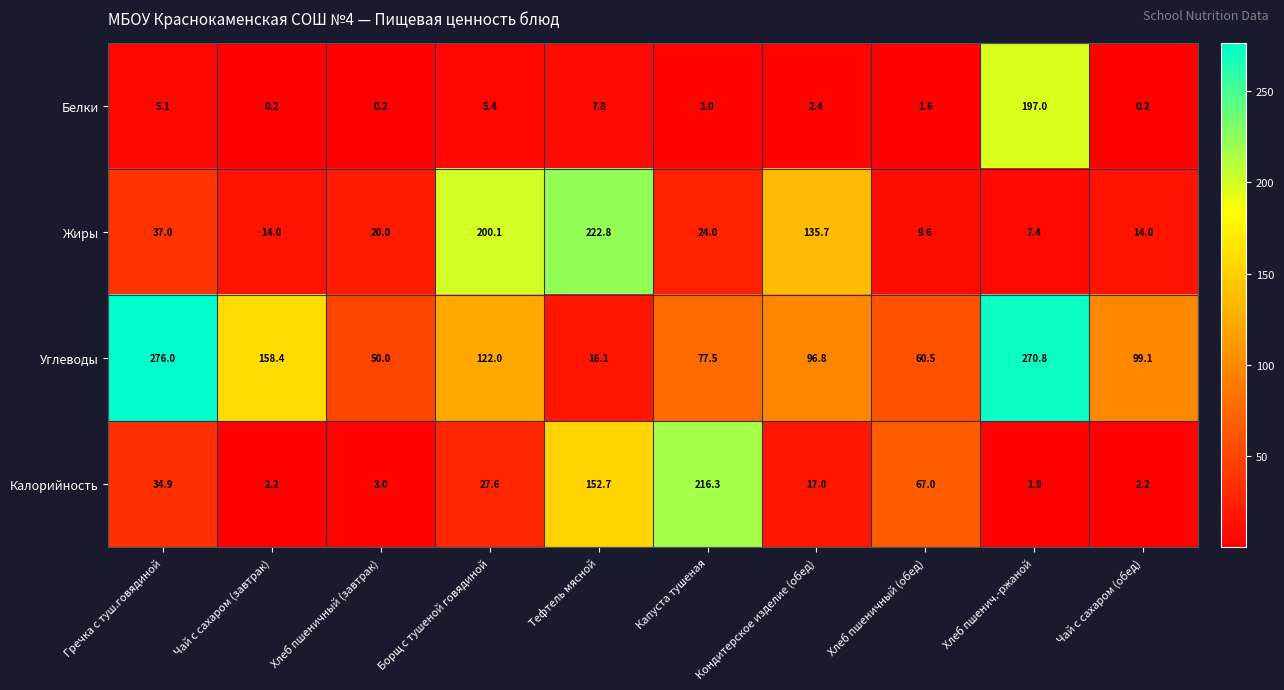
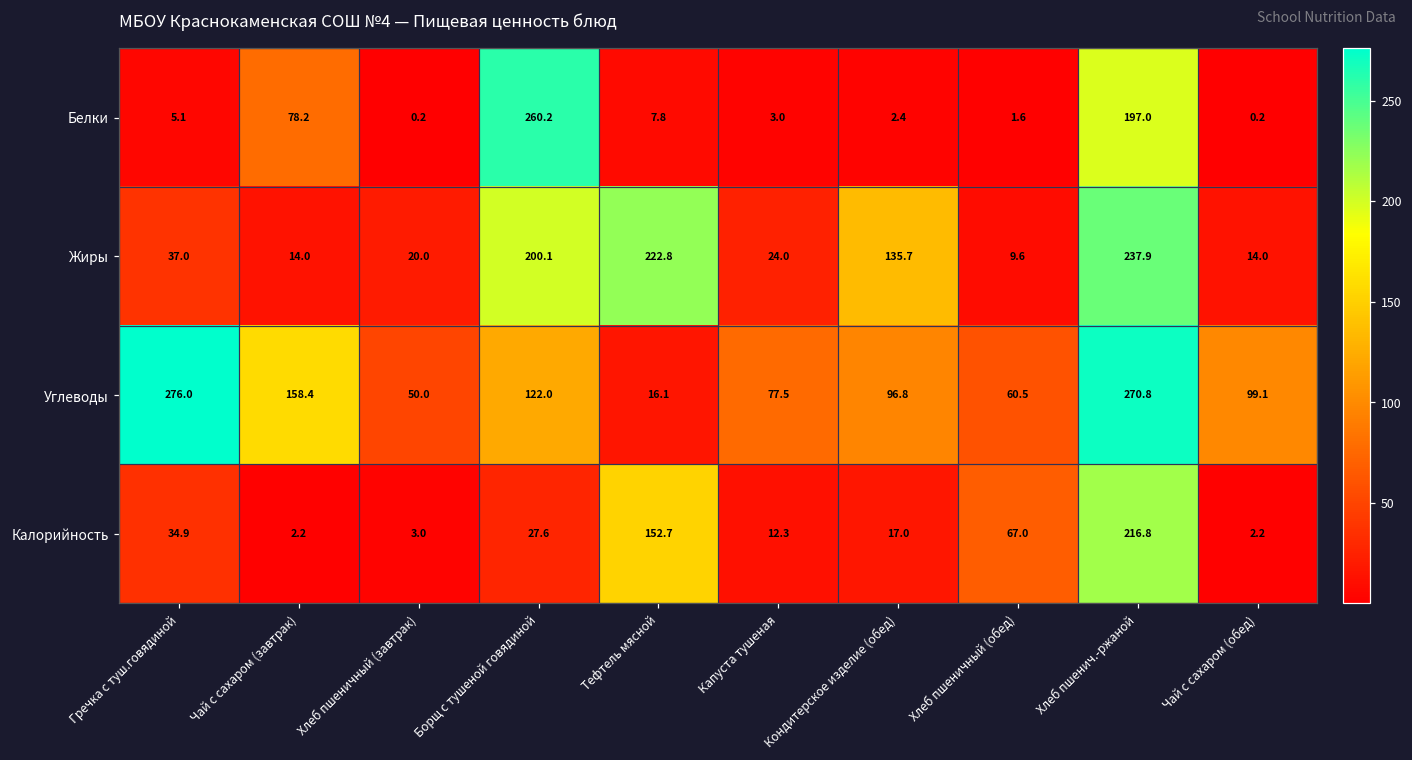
  {
    "Белки": {
      "Гречка с туш.говядиной": 5.1,
-     "Чай с сахаром (завтрак)": 0.2,
+     "Чай с сахаром (завтрак)": 78.2,
      "Хлеб пшеничный (завтрак)": 0.2,
-     "Борщ с тушеной говядиной": 5.4,
+     "Борщ с тушеной говядиной": 260.2,
      "Тефтель мясной": 7.8,
      "Капуста тушеная": 3.0,
      "Кондитерское изделие (обед)": 2.4,
      "Хлеб пшеничный (обед)": 1.6,
      "Хлеб пшенич.-ржаной": 197.0,
      "Чай с сахаром (обед)": 0.2
    },
    "Жиры": {
      "Гречка с туш.говядиной": 37.0,
      "Чай с сахаром (завтрак)": 14.0,
      "Хлеб пшеничный (завтрак)": 20.0,
      "Борщ с тушеной говядиной": 200.1,
      "Тефтель мясной": 222.8,
      "Капуста тушеная": 24.0,
      "Кондитерское изделие (обед)": 135.7,
      "Хлеб пшеничный (обед)": 9.6,
-     "Хлеб пшенич.-ржаной": 7.4,
+     "Хлеб пшенич.-ржаной": 237.9,
      "Чай с сахаром (обед)": 14.0
    },
    "Углеводы": {
      "Гречка с туш.говядиной": 276.0,
      "Чай с сахаром (завтрак)": 158.4,
      "Хлеб пшеничный (завтрак)": 50.0,
      "Борщ с тушеной говядиной": 122.0,
      "Тефтель мясной": 16.1,
      "Капуста тушеная": 77.5,
      "Кондитерское изделие (обед)": 96.8,
      "Хлеб пшеничный (обед)": 60.5,
      "Хлеб пшенич.-ржаной": 270.8,
      "Чай с сахаром (обед)": 99.1
    },
    "Калорийность": {
      "Гречка с туш.говядиной": 34.9,
      "Чай с сахаром (завтрак)": 2.2,
      "Хлеб пшеничный (завтрак)": 3.0,
      "Борщ с тушеной говядиной": 27.6,
      "Тефтель мясной": 152.7,
-     "Капуста тушеная": 216.3,
+     "Капуста тушеная": 12.3,
      "Кондитерское изделие (обед)": 17.0,
      "Хлеб пшеничный (обед)": 67.0,
-     "Хлеб пшенич.-ржаной": 1.9,
+     "Хлеб пшенич.-ржаной": 216.8,
      "Чай с сахаром (обед)": 2.2
    }
  }
